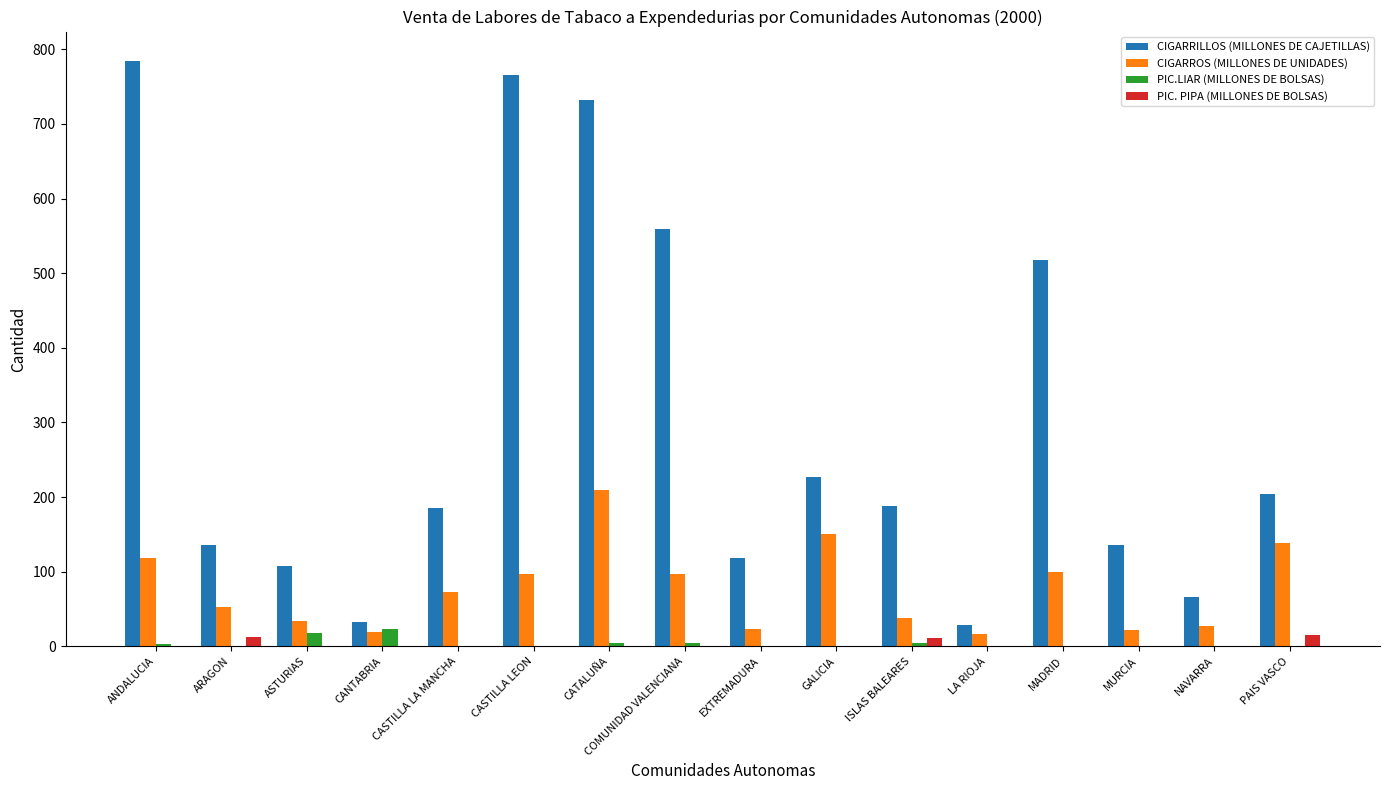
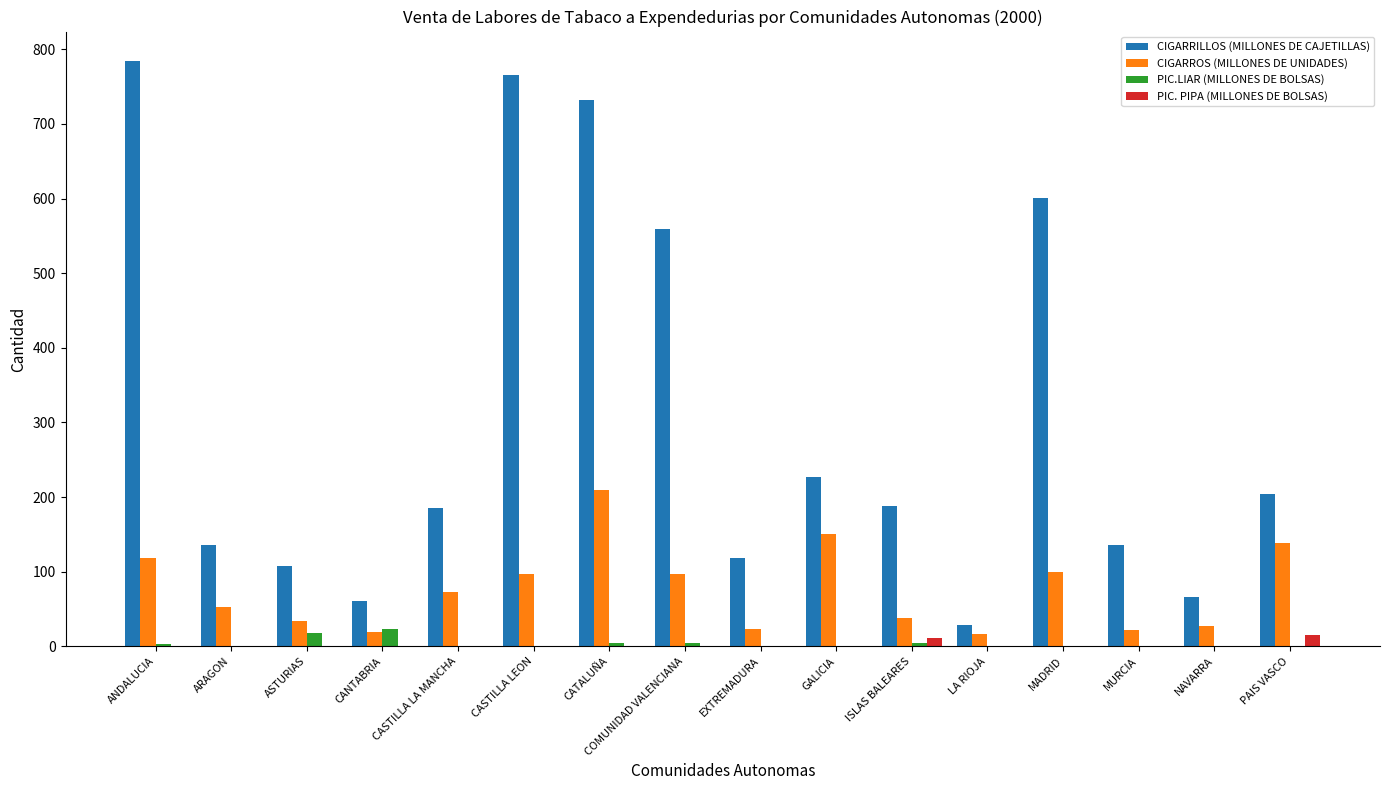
  {
    "CIGARRILLOS (MILLONES DE CAJETILLAS)": {
      "ANDALUCIA": 780,
      "ARAGON": 140,
      "ASTURIAS": 110,
-     "CANTABRIA": 30,
+     "CANTABRIA": 60,
      "CASTILLA LA MANCHA": 190,
      "CASTILLA LEON": 770,
      "CATALUÑA": 730,
      "COMUNIDAD VALENCIANA": 560,
      "EXTREMADURA": 120,
      "GALICIA": 230,
      "ISLAS BALEARES": 190,
      "LA RIOJA": 30,
-     "MADRID": 520,
+     "MADRID": 600,
      "MURCIA": 140,
      "NAVARRA": 70,
      "PAIS VASCO": 200
    },
    "CIGARROS (MILLONES DE UNIDADES)": {
      "ANDALUCIA": 120,
      "ARAGON": 50,
      "ASTURIAS": 30,
      "CANTABRIA": 20,
      "CASTILLA LA MANCHA": 70,
      "CASTILLA LEON": 100,
      "CATALUÑA": 210,
      "COMUNIDAD VALENCIANA": 100,
      "EXTREMADURA": 20,
      "GALICIA": 150,
      "ISLAS BALEARES": 40,
      "LA RIOJA": 20,
      "MADRID": 100,
      "MURCIA": 20,
      "NAVARRA": 30,
      "PAIS VASCO": 140
    },
    "PIC.LIAR (MILLONES DE BOLSAS)": {
      "ASTURIAS": 20,
      "CANTABRIA": 20,
      "CATALUÑA": 0,
      "COMUNIDAD VALENCIANA": 0,
      "ISLAS BALEARES": 0
    },
    "PIC. PIPA (MILLONES DE BOLSAS)": {
-     "ARAGON": 10,
+     "ARAGON": 0,
      "ISLAS BALEARES": 10,
      "PAIS VASCO": 10
    }
  }
